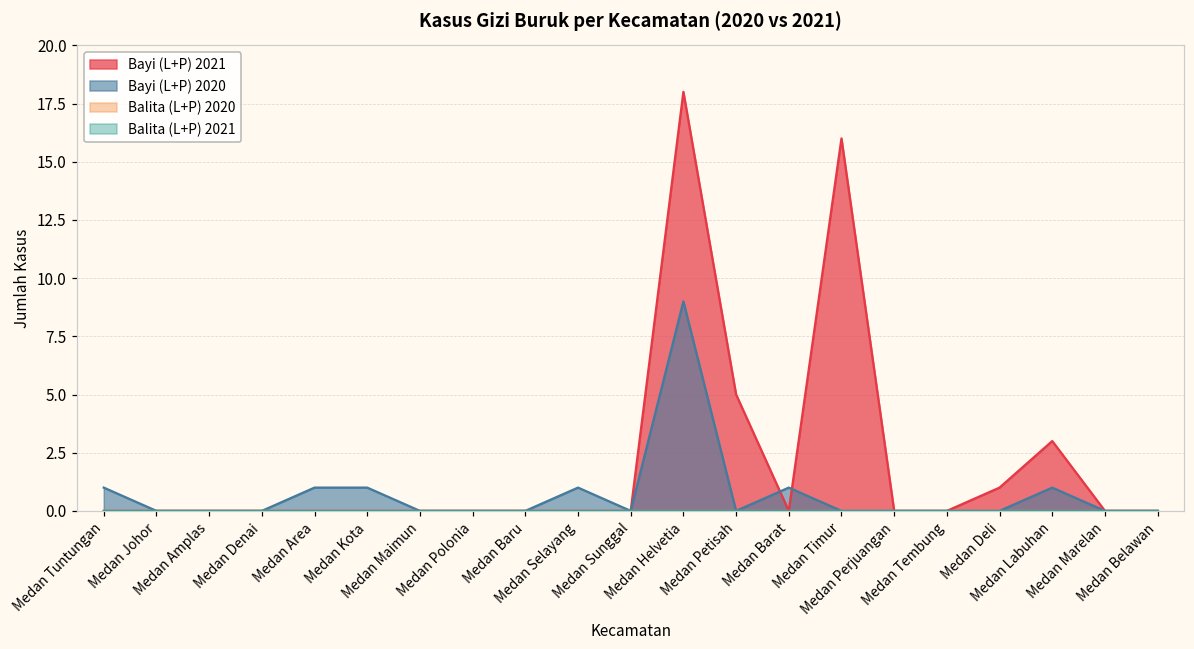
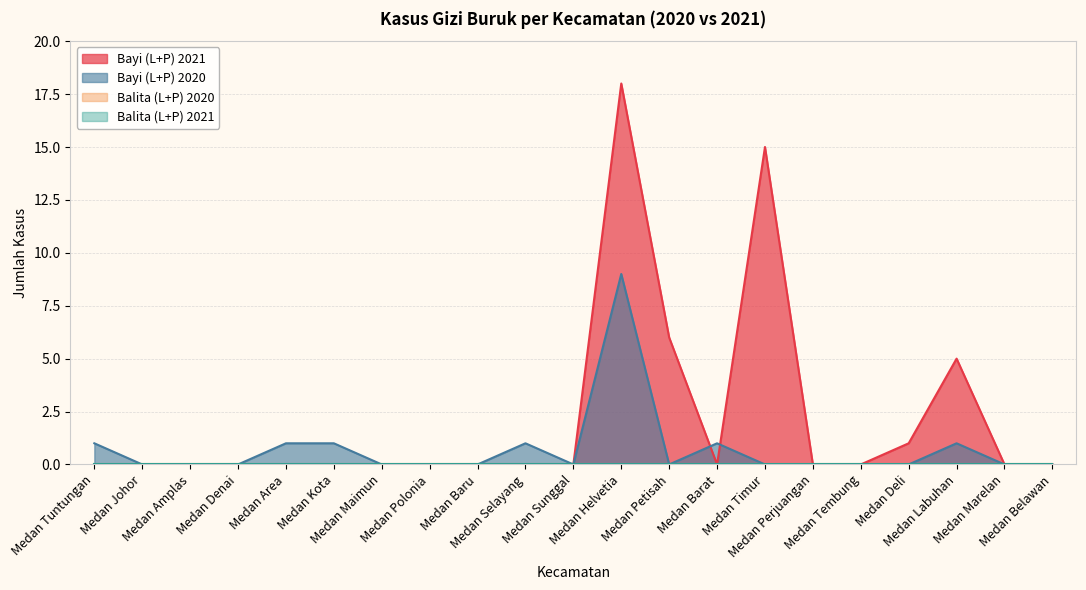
  {
    "Bayi (L+P) 2021": {
      "Medan Helvetia": 18,
-     "Medan Petisah": 5,
-     "Medan Timur": 16,
+     "Medan Petisah": 6,
+     "Medan Timur": 15,
      "Medan Deli": 1,
-     "Medan Labuhan": 3
+     "Medan Labuhan": 5
    }
  }
